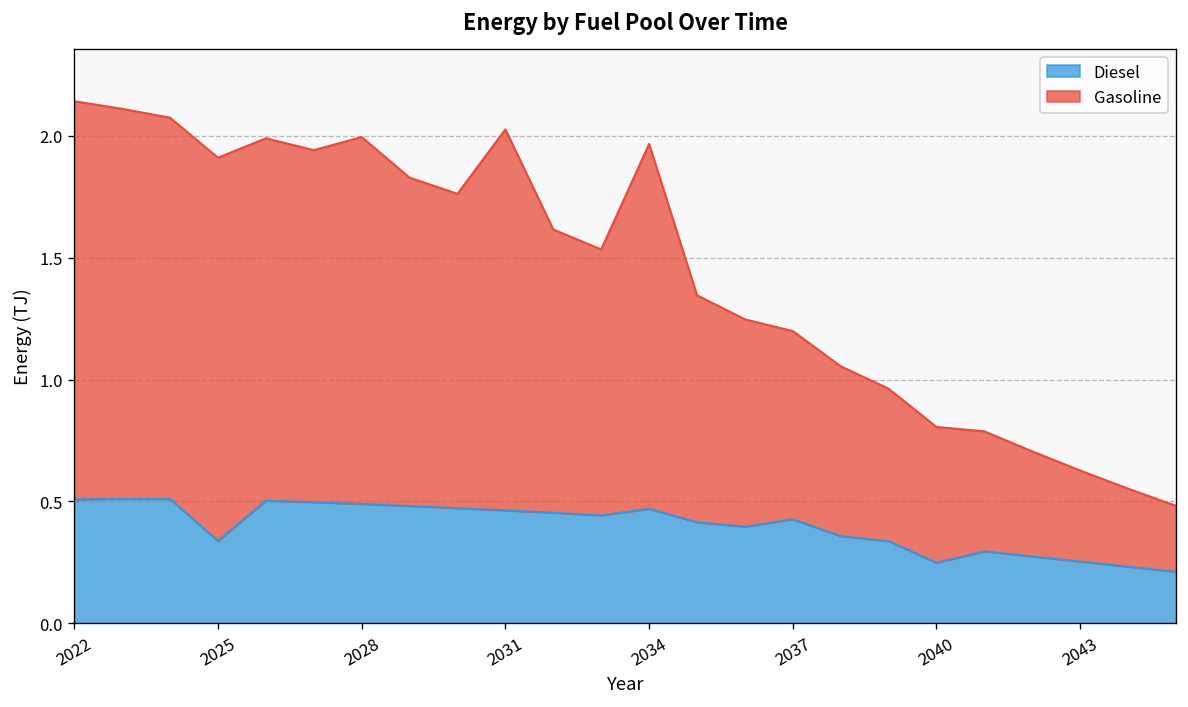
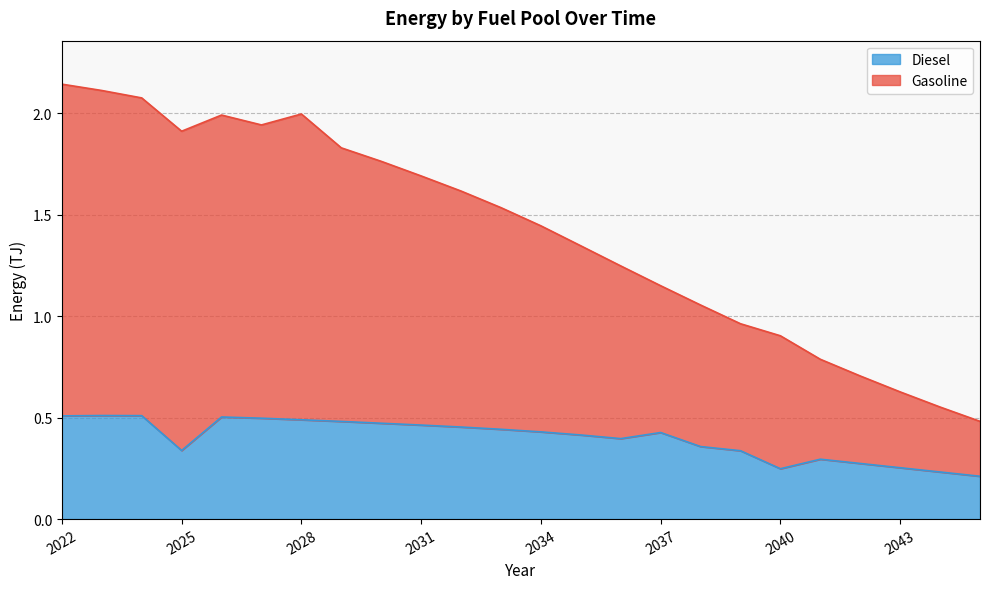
  {
    "Diesel": {
      "2022": 0.51,
      "2025": 0.34,
      "2028": 0.49,
      "2031": 0.46,
-     "2034": 0.47,
+     "2034": 0.43,
      "2037": 0.43,
      "2040": 0.25,
      "2043": 0.25
    },
    "Gasoline": {
      "2022": 1.63,
      "2025": 1.57,
      "2028": 1.51,
-     "2031": 1.56,
-     "2034": 1.50,
-     "2037": 0.77,
-     "2040": 0.56,
+     "2031": 1.23,
+     "2034": 1.01,
+     "2037": 0.72,
+     "2040": 0.65,
      "2043": 0.37
    }
  }
